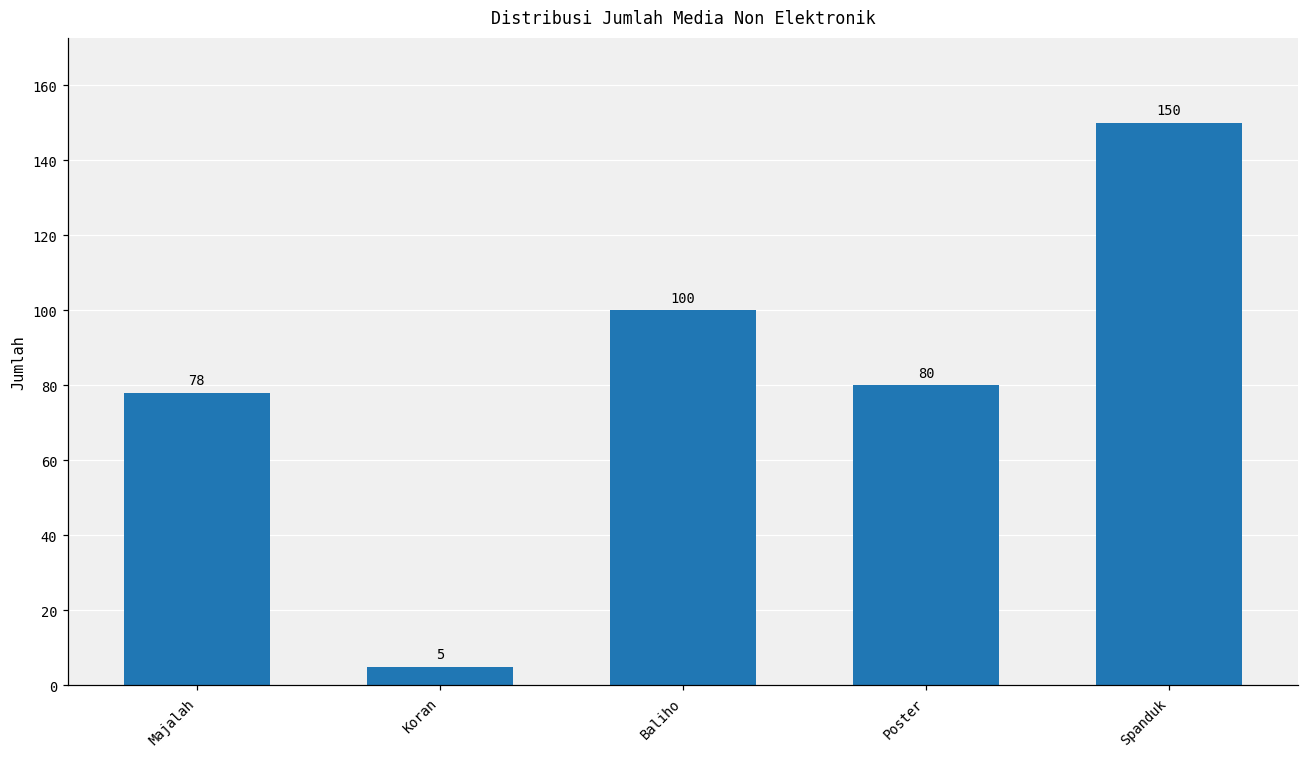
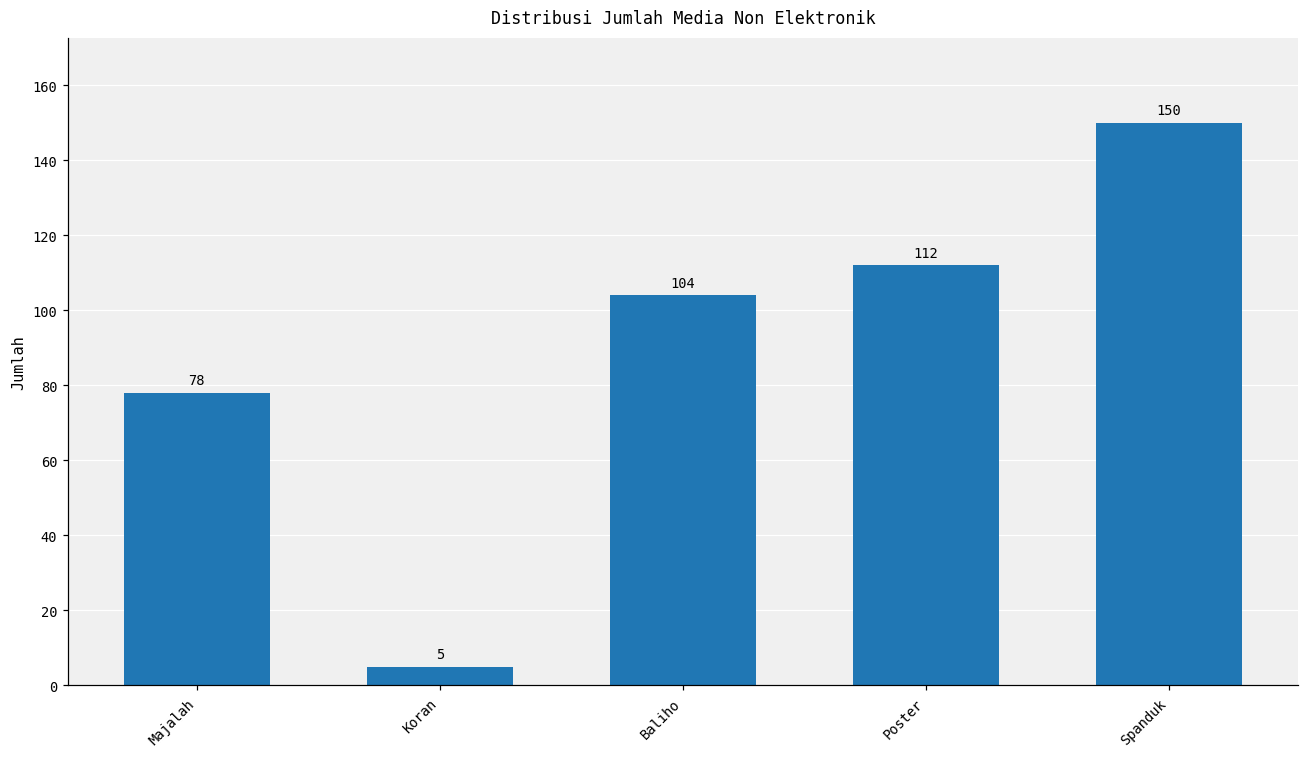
  {
    "Majalah": 78,
    "Koran": 5,
-   "Baliho": 100,
-   "Poster": 80,
+   "Baliho": 104,
+   "Poster": 112,
    "Spanduk": 150
  }
